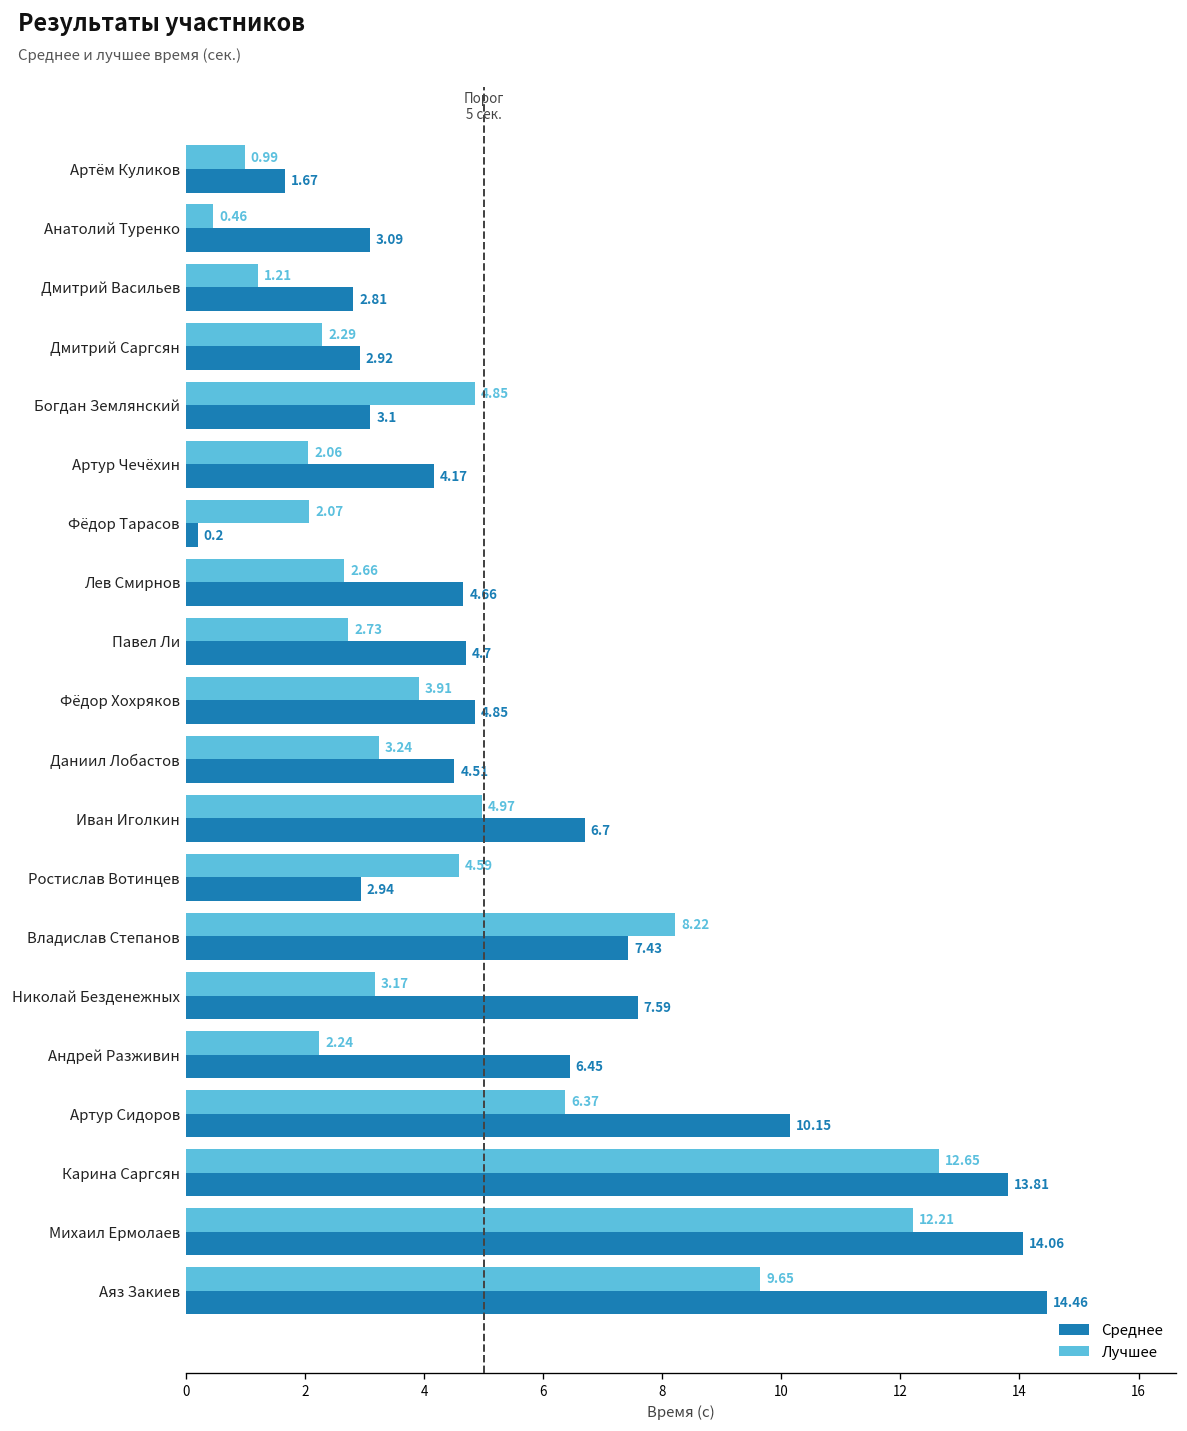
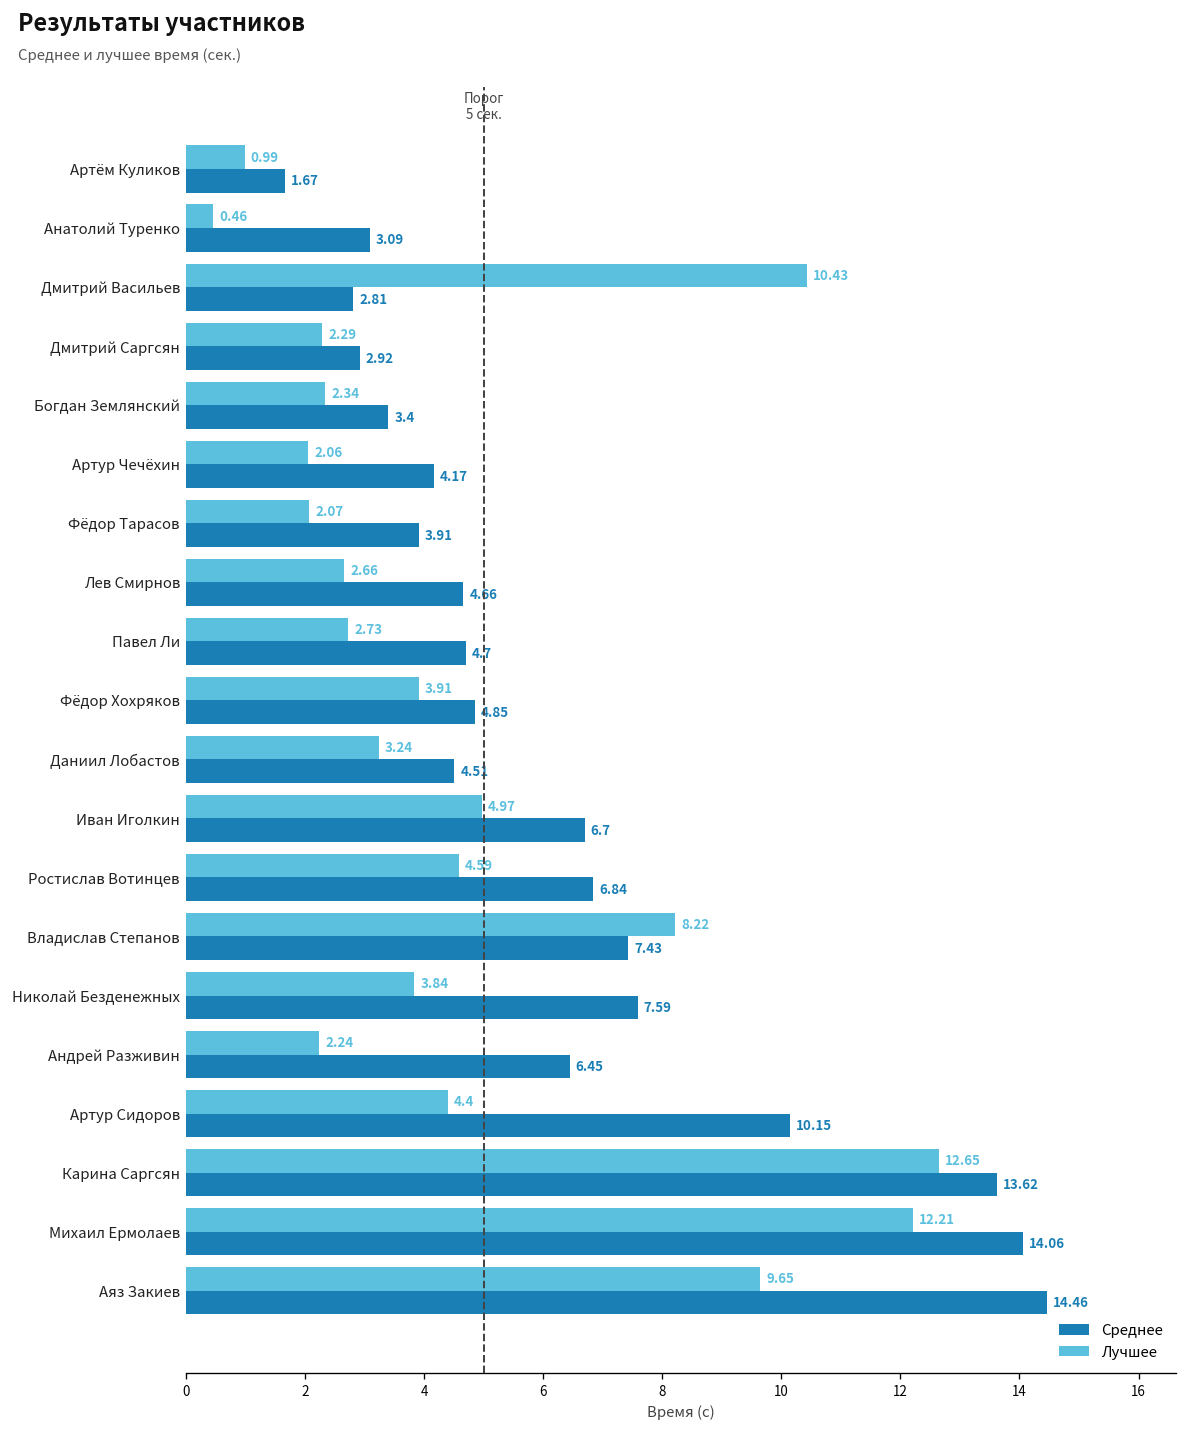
  {
    "Среднее": {
      "Артём Куликов": 1.67,
      "Анатолий Туренко": 3.09,
      "Дмитрий Васильев": 2.81,
      "Дмитрий Саргсян": 2.92,
-     "Богдан Землянский": 3.1,
+     "Богдан Землянский": 3.4,
      "Артур Чечёхин": 4.17,
-     "Фёдор Тарасов": 0.2,
+     "Фёдор Тарасов": 3.91,
      "Лев Смирнов": 4.66,
      "Павел Ли": 4.7,
      "Фёдор Хохряков": 4.85,
      "Даниил Лобастов": 4.51,
      "Иван Иголкин": 6.7,
-     "Ростислав Вотинцев": 2.94,
+     "Ростислав Вотинцев": 6.84,
      "Владислав Степанов": 7.43,
      "Николай Безденежных": 7.59,
      "Андрей Разживин": 6.45,
      "Артур Сидоров": 10.15,
-     "Карина Саргсян": 13.81,
+     "Карина Саргсян": 13.62,
      "Михаил Ермолаев": 14.06,
      "Аяз Закиев": 14.46
    },
    "Лучшее": {
      "Артём Куликов": 0.99,
      "Анатолий Туренко": 0.46,
-     "Дмитрий Васильев": 1.21,
+     "Дмитрий Васильев": 10.43,
      "Дмитрий Саргсян": 2.29,
-     "Богдан Землянский": 4.85,
+     "Богдан Землянский": 2.34,
      "Артур Чечёхин": 2.06,
      "Фёдор Тарасов": 2.07,
      "Лев Смирнов": 2.66,
      "Павел Ли": 2.73,
      "Фёдор Хохряков": 3.91,
      "Даниил Лобастов": 3.24,
      "Иван Иголкин": 4.97,
      "Ростислав Вотинцев": 4.59,
      "Владислав Степанов": 8.22,
-     "Николай Безденежных": 3.17,
+     "Николай Безденежных": 3.84,
      "Андрей Разживин": 2.24,
-     "Артур Сидоров": 6.37,
+     "Артур Сидоров": 4.4,
      "Карина Саргсян": 12.65,
      "Михаил Ермолаев": 12.21,
      "Аяз Закиев": 9.65
    }
  }
